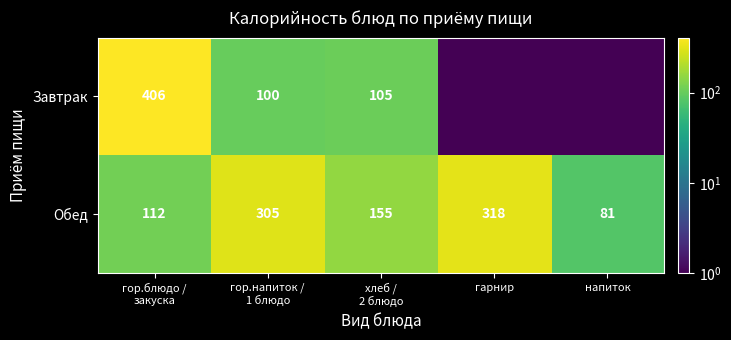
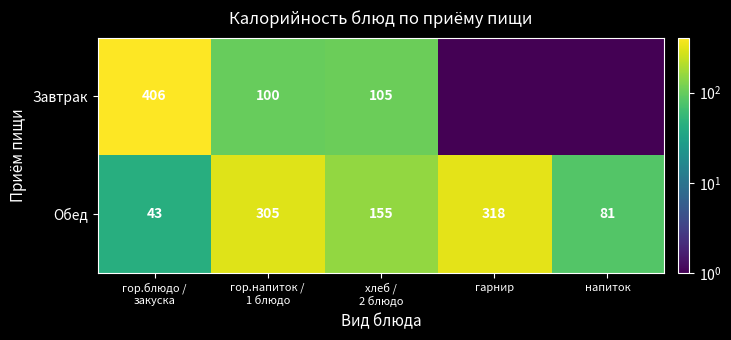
  {
    "Завтрак": {
      "гор.блюдо / закуска": 406,
      "гор.напиток / 1 блюдо": 100,
      "хлеб / 2 блюдо": 105
    },
    "Обед": {
-     "гор.блюдо / закуска": 112,
+     "гор.блюдо / закуска": 43,
      "гор.напиток / 1 блюдо": 305,
      "хлеб / 2 блюдо": 155,
      "гарнир": 318,
      "напиток": 81
    }
  }
